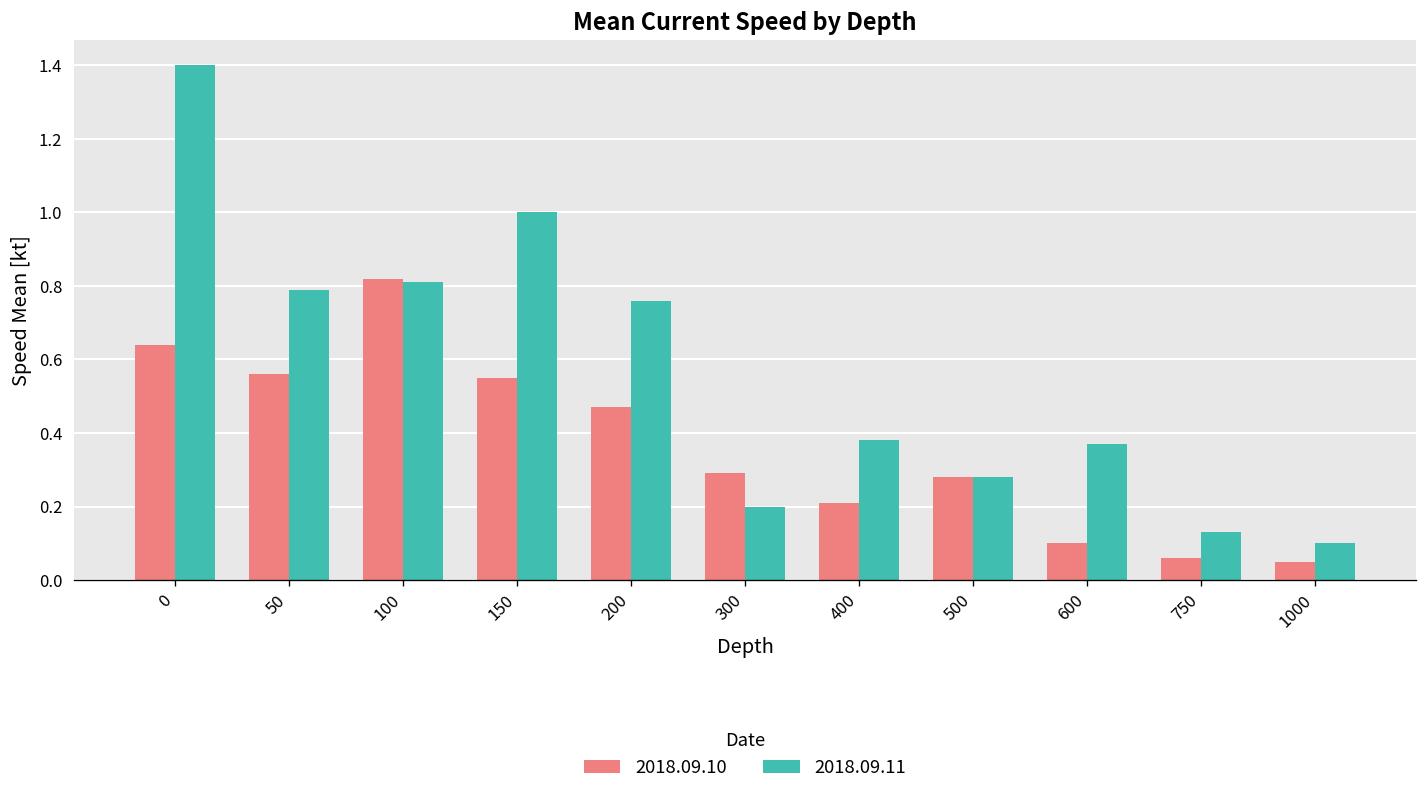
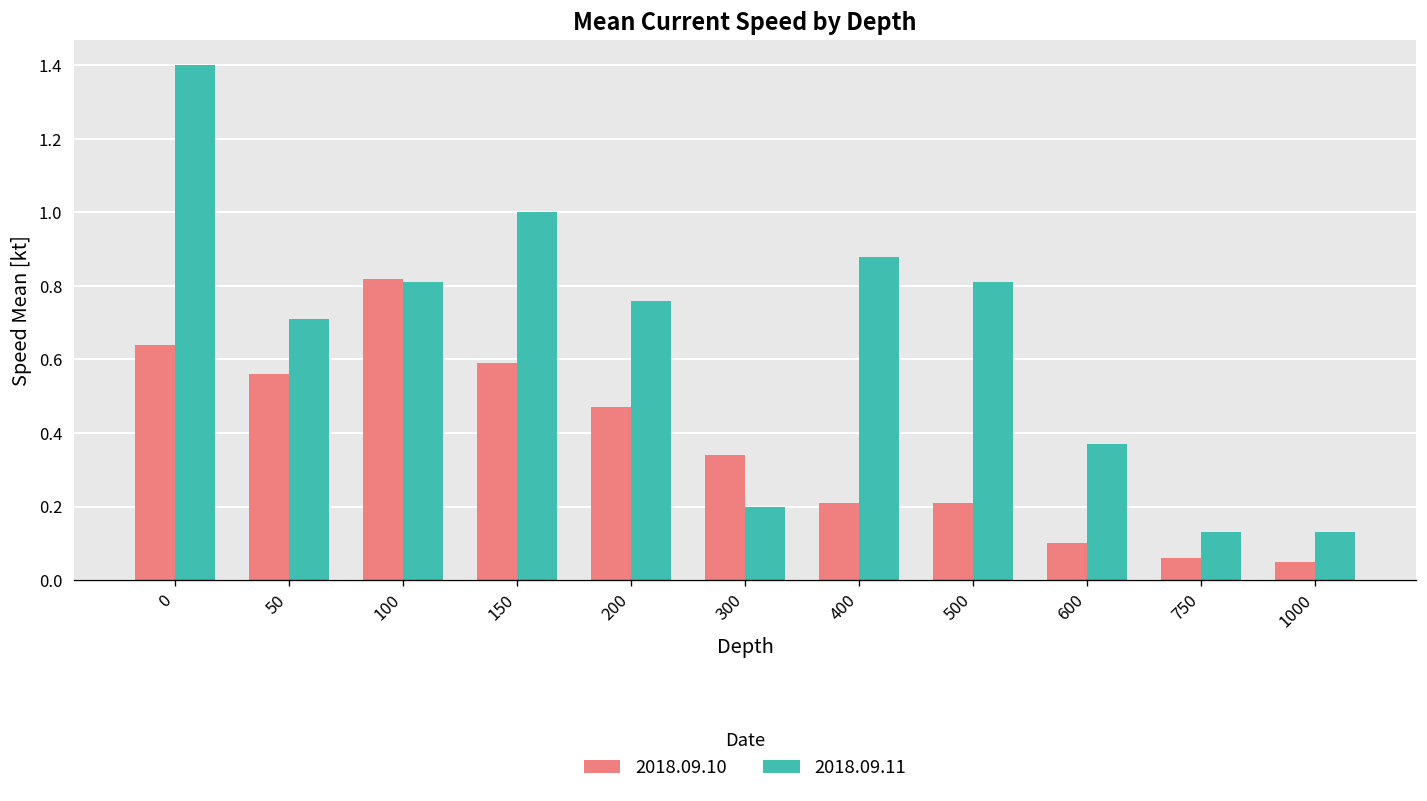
  {
    "2018.09.10": {
      "0": 0.64,
      "50": 0.56,
      "100": 0.82,
-     "150": 0.55,
+     "150": 0.59,
      "200": 0.47,
-     "300": 0.29,
+     "300": 0.34,
      "400": 0.21,
-     "500": 0.28,
+     "500": 0.21,
      "600": 0.10,
      "750": 0.06,
      "1000": 0.05
    },
    "2018.09.11": {
      "0": 1.40,
-     "50": 0.79,
+     "50": 0.71,
      "100": 0.81,
      "150": 1.00,
      "200": 0.76,
      "300": 0.20,
-     "400": 0.38,
-     "500": 0.28,
+     "400": 0.88,
+     "500": 0.81,
      "600": 0.37,
      "750": 0.13,
-     "1000": 0.10
+     "1000": 0.13
    }
  }
